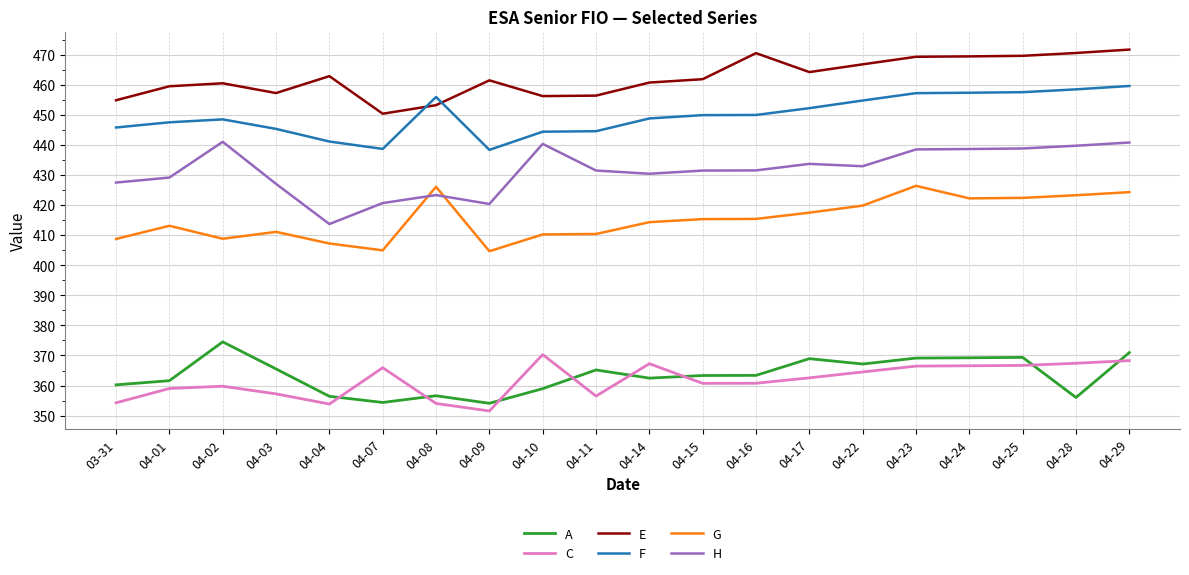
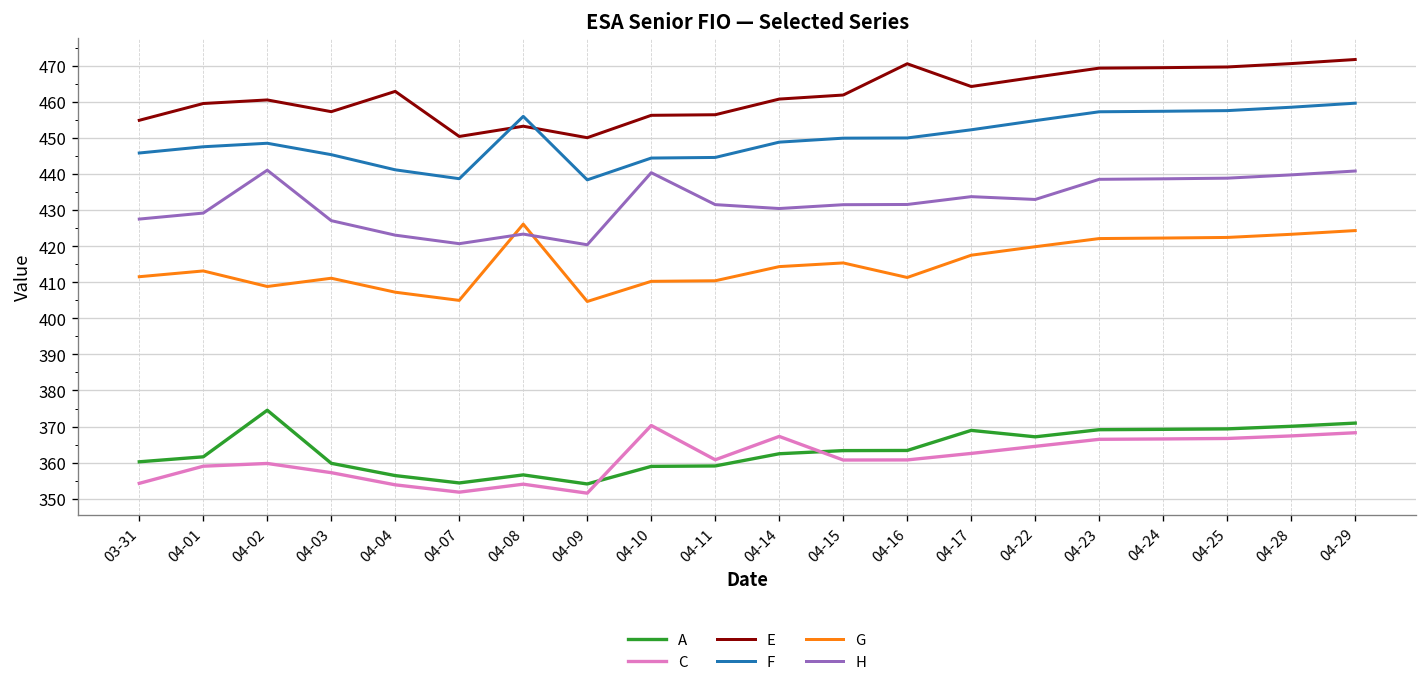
  {
    "A": {
      "03-31": 360,
      "04-01": 362,
      "04-02": 375,
-     "04-03": 366,
+     "04-03": 360,
      "04-04": 356,
      "04-07": 354,
      "04-08": 357,
      "04-09": 354,
      "04-10": 359,
-     "04-11": 365,
+     "04-11": 359,
      "04-14": 362,
      "04-15": 363,
      "04-16": 363,
      "04-17": 369,
      "04-22": 367,
      "04-23": 369,
      "04-24": 369,
      "04-25": 369,
-     "04-28": 356,
+     "04-28": 370,
      "04-29": 371
    },
    "C": {
      "03-31": 354,
      "04-01": 359,
      "04-02": 360,
      "04-03": 357,
      "04-04": 354,
-     "04-07": 366,
+     "04-07": 352,
      "04-08": 354,
      "04-09": 352,
      "04-10": 370,
-     "04-11": 357,
+     "04-11": 361,
      "04-14": 367,
      "04-15": 361,
      "04-16": 361,
      "04-17": 363,
      "04-22": 365,
      "04-23": 366,
      "04-24": 367,
      "04-25": 367,
      "04-28": 367,
      "04-29": 368
    },
    "E": {
      "03-31": 455,
      "04-01": 459,
      "04-02": 460,
      "04-03": 457,
      "04-04": 463,
      "04-07": 450,
      "04-08": 453,
-     "04-09": 461,
+     "04-09": 450,
      "04-10": 456,
      "04-11": 456,
      "04-14": 461,
      "04-15": 462,
      "04-16": 471,
      "04-17": 464,
      "04-22": 467,
      "04-23": 469,
      "04-24": 469,
      "04-25": 470,
      "04-28": 471,
      "04-29": 472
    },
    "F": {
      "03-31": 446,
      "04-01": 448,
      "04-02": 448,
      "04-03": 445,
      "04-04": 441,
      "04-07": 439,
      "04-08": 456,
      "04-09": 438,
      "04-10": 444,
      "04-11": 445,
      "04-14": 449,
      "04-15": 450,
      "04-16": 450,
      "04-17": 452,
      "04-22": 455,
      "04-23": 457,
      "04-24": 457,
      "04-25": 458,
      "04-28": 458,
      "04-29": 460
    },
    "G": {
-     "03-31": 409,
+     "03-31": 412,
      "04-01": 413,
      "04-02": 409,
      "04-03": 411,
      "04-04": 407,
      "04-07": 405,
      "04-08": 426,
      "04-09": 405,
      "04-10": 410,
      "04-11": 410,
      "04-14": 414,
      "04-15": 415,
-     "04-16": 415,
+     "04-16": 411,
      "04-17": 417,
      "04-22": 420,
-     "04-23": 426,
+     "04-23": 422,
      "04-24": 422,
      "04-25": 422,
      "04-28": 423,
      "04-29": 424
    },
    "H": {
      "03-31": 427,
      "04-01": 429,
      "04-02": 441,
      "04-03": 427,
-     "04-04": 414,
+     "04-04": 423,
      "04-07": 421,
      "04-08": 423,
      "04-09": 420,
      "04-10": 440,
      "04-11": 431,
      "04-14": 430,
      "04-15": 431,
      "04-16": 432,
      "04-17": 434,
      "04-22": 433,
      "04-23": 438,
      "04-24": 439,
      "04-25": 439,
      "04-28": 440,
      "04-29": 441
    }
  }
